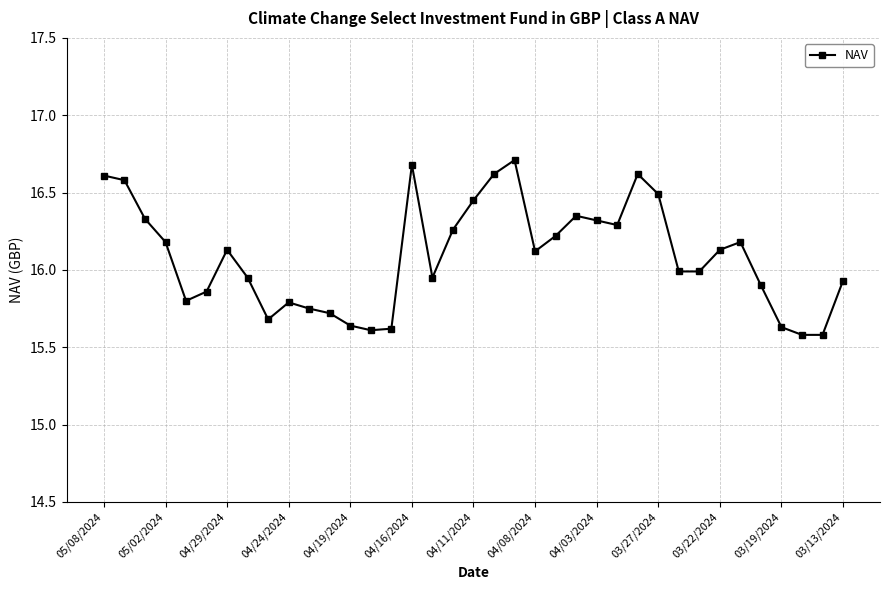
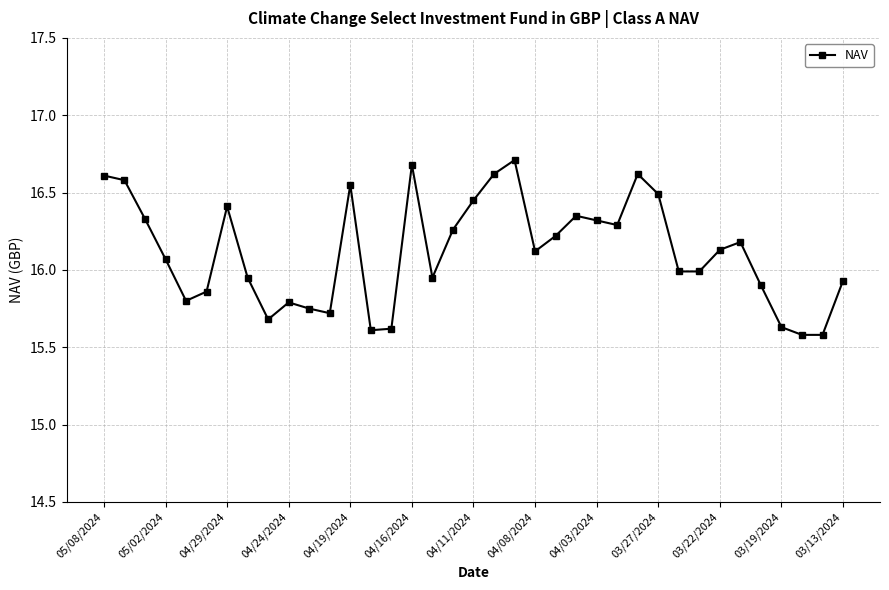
  {
    "05/08/2024": 16.61,
-   "05/02/2024": 16.18,
-   "04/29/2024": 16.13,
+   "05/02/2024": 16.07,
+   "04/29/2024": 16.41,
    "04/24/2024": 15.79,
-   "04/19/2024": 15.64,
+   "04/19/2024": 16.55,
    "04/16/2024": 16.68,
    "04/11/2024": 16.45,
    "04/08/2024": 16.12,
    "04/03/2024": 16.32,
    "03/27/2024": 16.49,
    "03/22/2024": 16.13,
    "03/19/2024": 15.63,
    "03/13/2024": 15.93
  }
